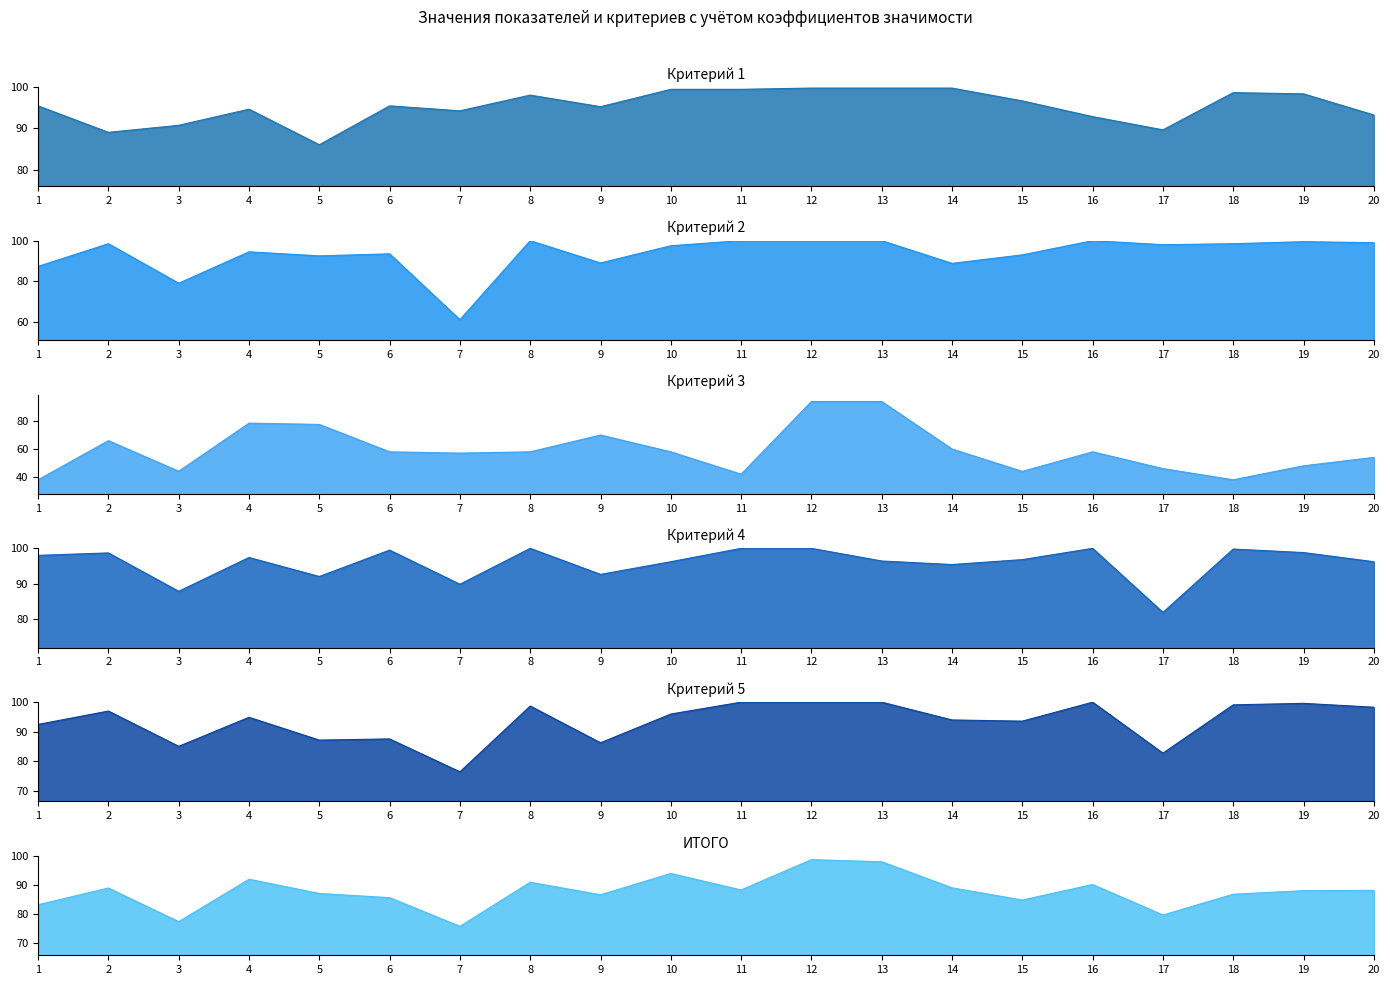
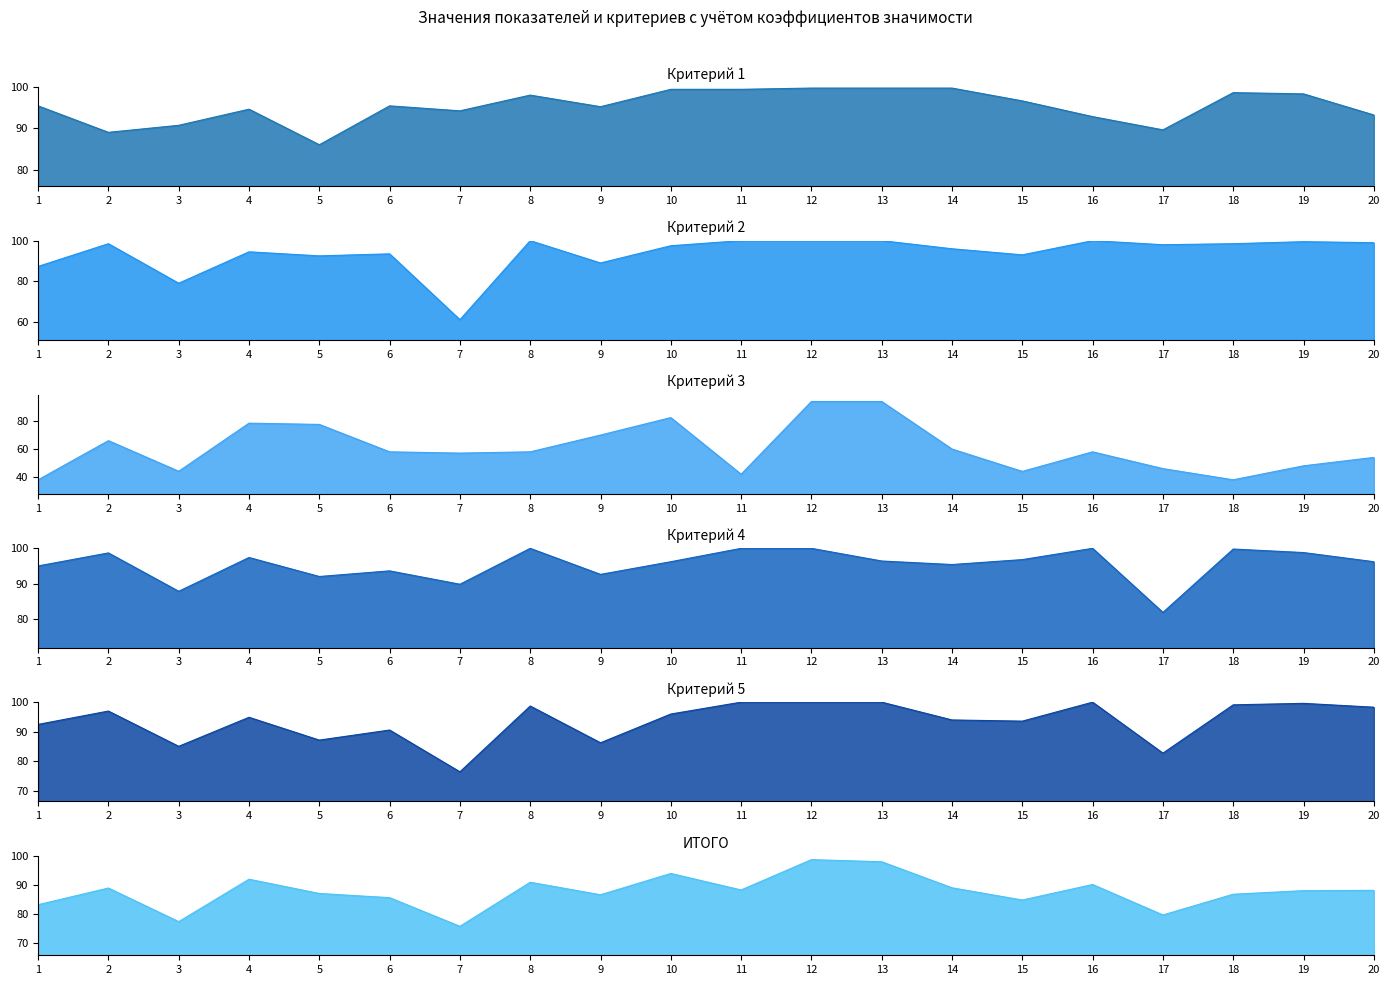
  {
    "Критерий 1": {
      "1": 95,
      "2": 89,
      "3": 91,
      "4": 95,
      "5": 86,
      "6": 95,
      "7": 94,
      "8": 98,
      "9": 95,
      "10": 99,
      "11": 99,
      "12": 100,
      "13": 100,
      "14": 100,
      "15": 97,
      "16": 93,
      "17": 90,
      "18": 99,
      "19": 98,
      "20": 93
    },
    "Критерий 2": {
      "1": 87,
      "2": 99,
      "3": 79,
      "4": 95,
      "5": 93,
      "6": 94,
      "7": 61,
      "8": 100,
      "9": 89,
      "10": 98,
      "11": 100,
      "12": 100,
      "13": 100,
-     "14": 89,
+     "14": 96,
      "15": 93,
      "16": 100,
      "17": 98,
      "18": 99,
      "19": 100,
      "20": 99
    },
    "Критерий 3": {
      "1": 38,
      "2": 66,
      "3": 44,
      "4": 79,
      "5": 78,
      "6": 58,
      "7": 57,
      "8": 58,
      "9": 70,
-     "10": 58,
+     "10": 83,
      "11": 42,
      "12": 94,
      "13": 94,
      "14": 60,
      "15": 44,
      "16": 58,
      "17": 46,
      "18": 38,
      "19": 48,
      "20": 54
    },
    "Критерий 4": {
-     "1": 98,
+     "1": 95,
      "2": 99,
      "3": 88,
      "4": 97,
      "5": 92,
-     "6": 100,
+     "6": 94,
      "7": 90,
      "8": 100,
      "9": 93,
      "10": 96,
      "11": 100,
      "12": 100,
      "13": 96,
      "14": 95,
      "15": 97,
      "16": 100,
      "17": 82,
      "18": 100,
      "19": 99,
      "20": 96
    },
    "Критерий 5": {
      "1": 93,
      "2": 97,
      "3": 85,
      "4": 95,
      "5": 87,
-     "6": 88,
+     "6": 91,
      "7": 77,
      "8": 99,
      "9": 86,
      "10": 96,
      "11": 100,
      "12": 100,
      "13": 100,
      "14": 94,
      "15": 94,
      "16": 100,
      "17": 83,
      "18": 99,
      "19": 100,
      "20": 98
    },
    "ИТОГО": {
      "1": 83,
      "2": 89,
      "3": 77,
      "4": 92,
      "5": 87,
      "6": 86,
      "7": 76,
      "8": 91,
      "9": 87,
      "10": 94,
      "11": 88,
      "12": 99,
      "13": 98,
      "14": 89,
      "15": 85,
      "16": 90,
      "17": 80,
      "18": 87,
      "19": 88,
      "20": 88
    }
  }
